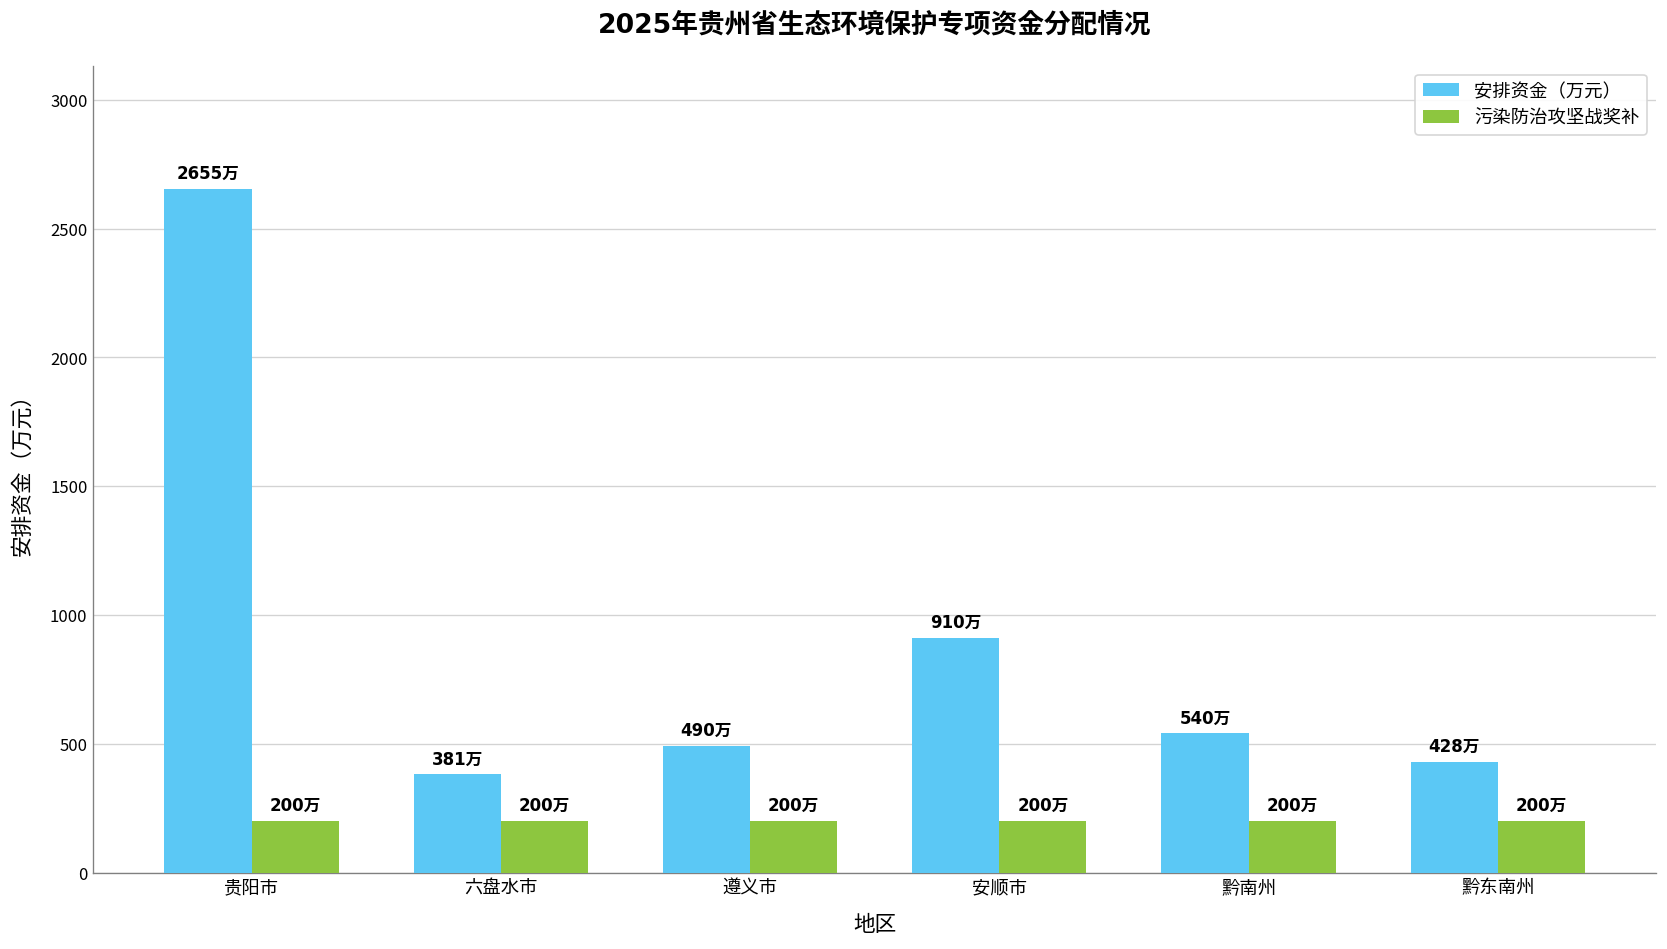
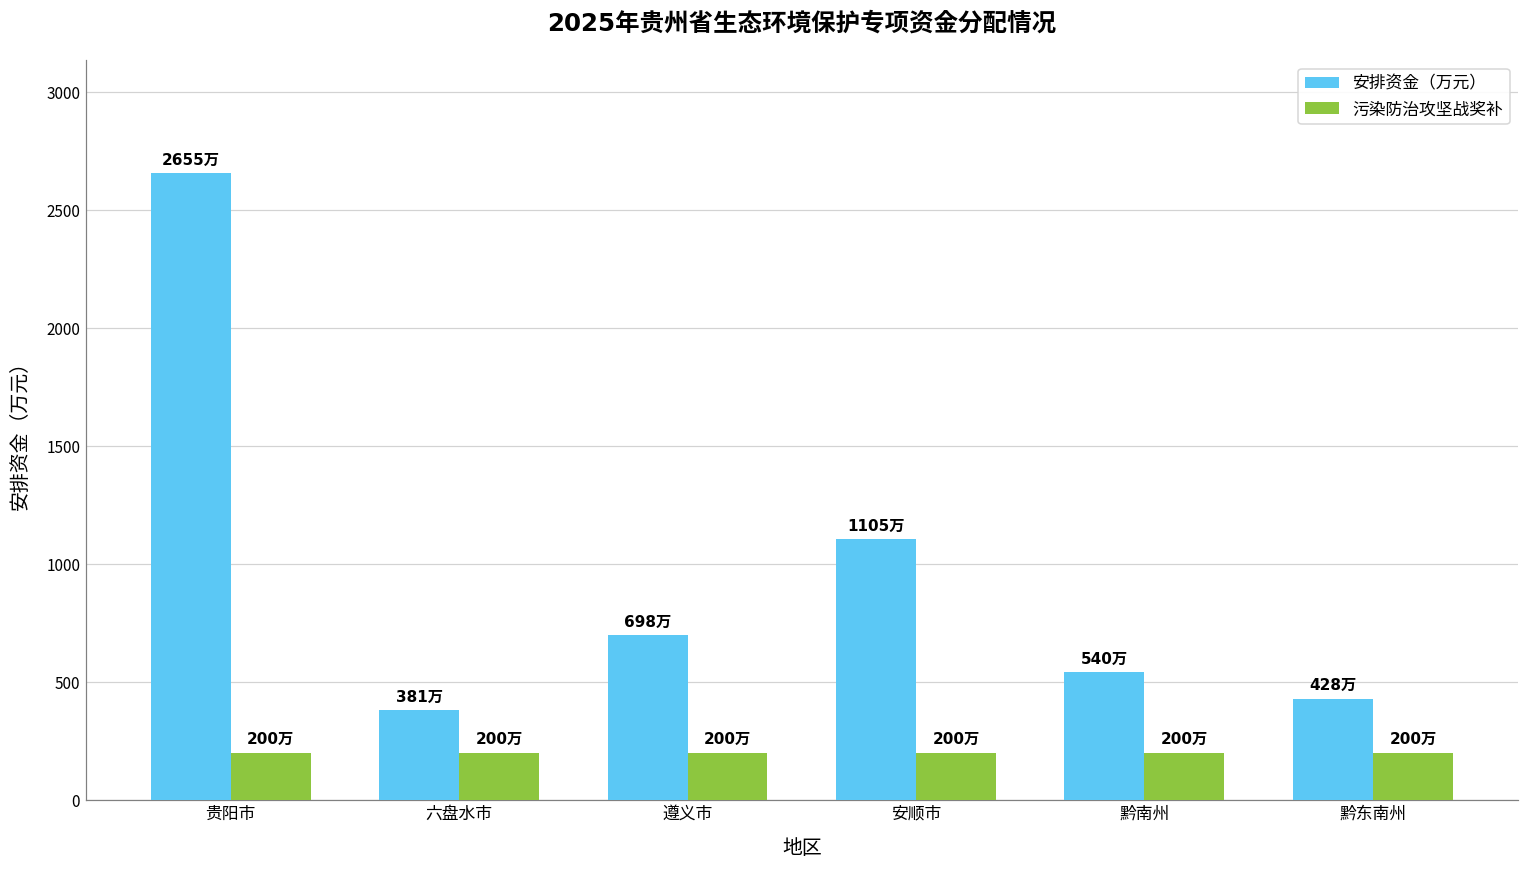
  {
    "安排资金（万元）": {
      "贵阳市": "2655万",
      "六盘水市": "381万",
-     "遵义市": "490万",
-     "安顺市": "910万",
+     "遵义市": "698万",
+     "安顺市": "1105万",
      "黔南州": "540万",
      "黔东南州": "428万"
    },
    "污染防治攻坚战奖补": {
      "贵阳市": "200万",
      "六盘水市": "200万",
      "遵义市": "200万",
      "安顺市": "200万",
      "黔南州": "200万",
      "黔东南州": "200万"
    }
  }
